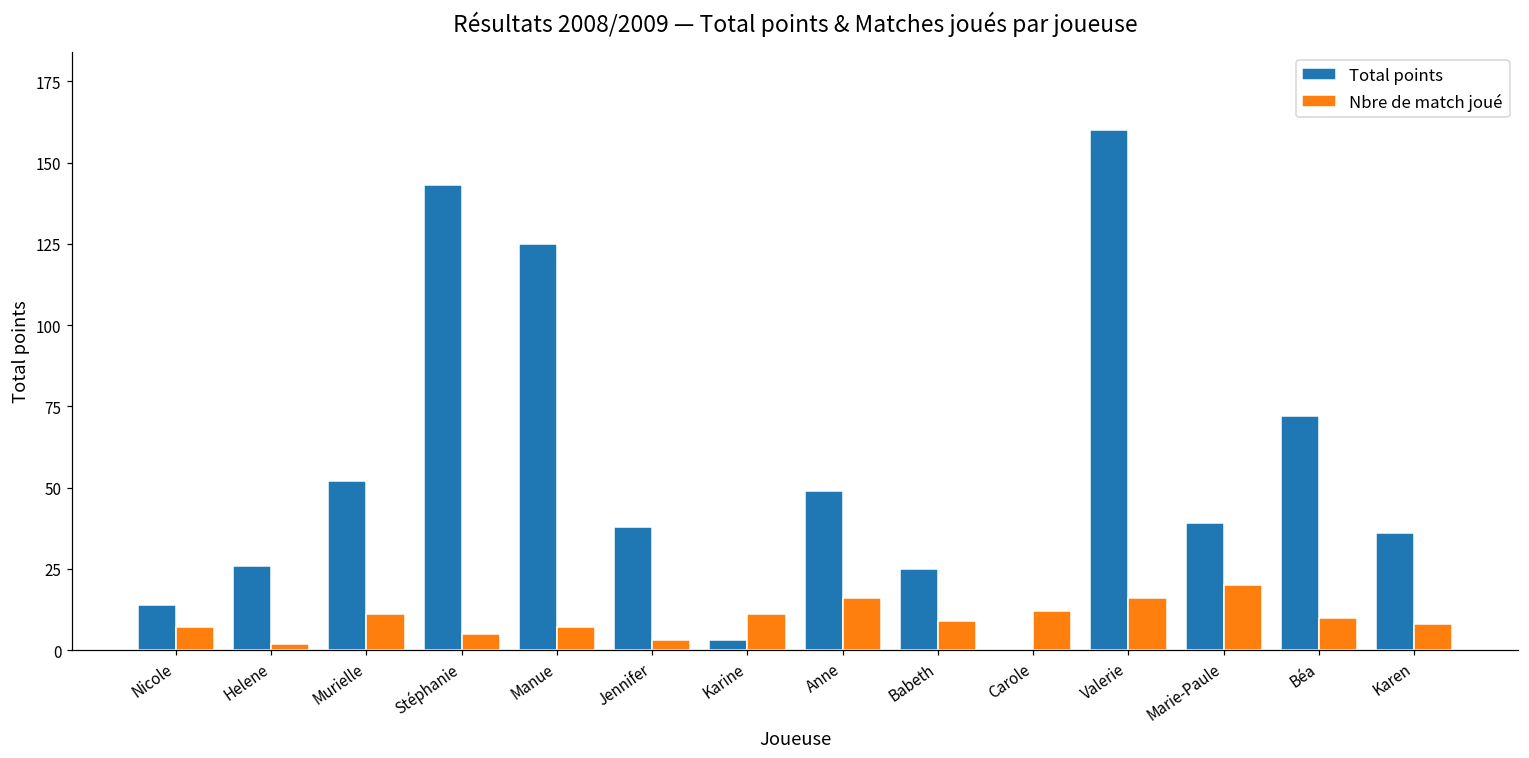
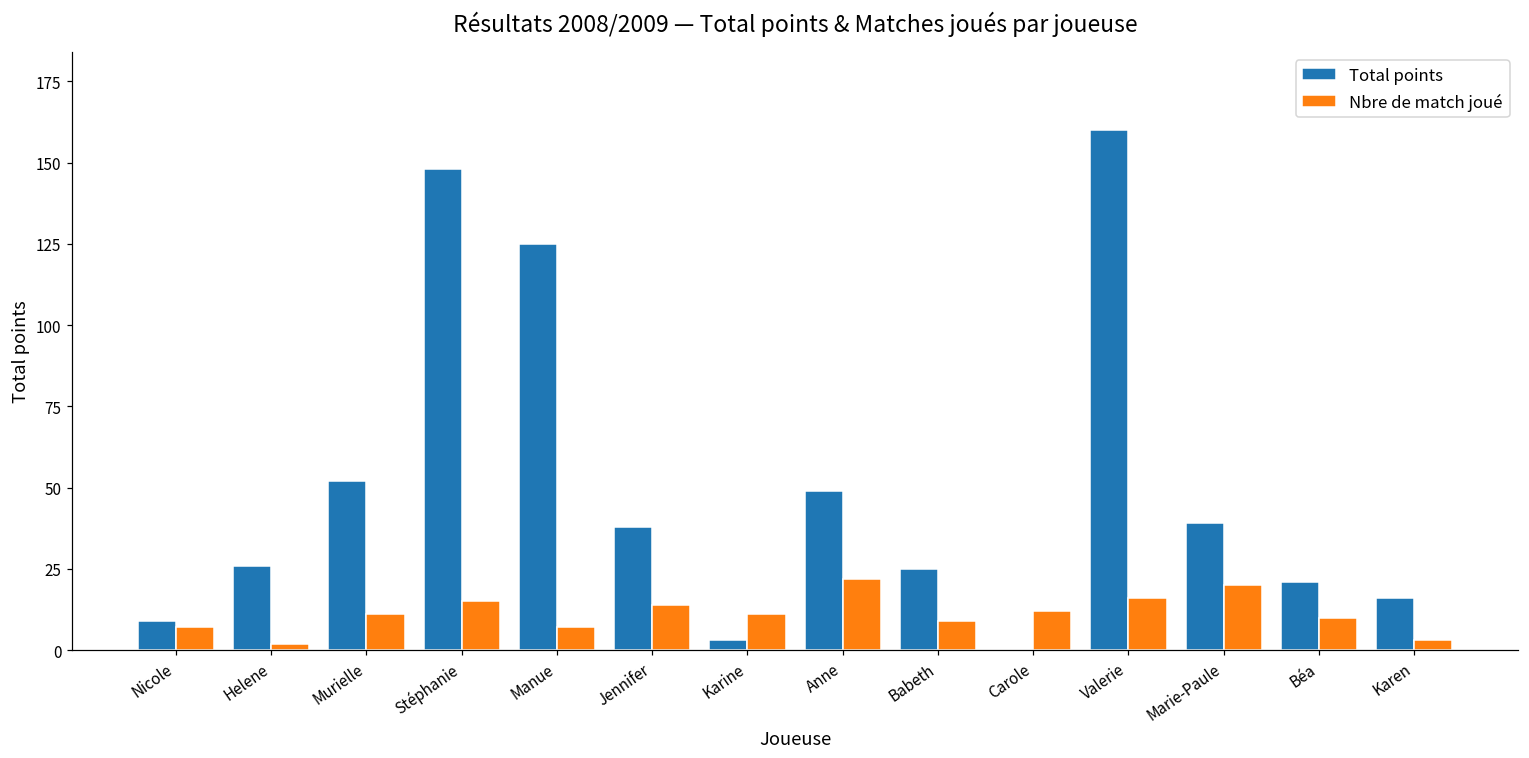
  {
    "Total points": {
-     "Nicole": 14,
+     "Nicole": 9,
      "Helene": 26,
      "Murielle": 52,
-     "Stéphanie": 143,
+     "Stéphanie": 148,
      "Manue": 125,
      "Jennifer": 38,
      "Karine": 3,
      "Anne": 49,
      "Babeth": 25,
      "Carole": 0,
      "Valerie": 160,
      "Marie-Paule": 39,
-     "Béa": 72,
-     "Karen": 36
+     "Béa": 21,
+     "Karen": 16
    },
    "Nbre de match joué": {
      "Nicole": 7,
      "Helene": 2,
      "Murielle": 11,
-     "Stéphanie": 5,
+     "Stéphanie": 15,
      "Manue": 7,
-     "Jennifer": 3,
+     "Jennifer": 14,
      "Karine": 11,
-     "Anne": 16,
+     "Anne": 22,
      "Babeth": 9,
      "Carole": 12,
      "Valerie": 16,
      "Marie-Paule": 20,
      "Béa": 10,
-     "Karen": 8
+     "Karen": 3
    }
  }
